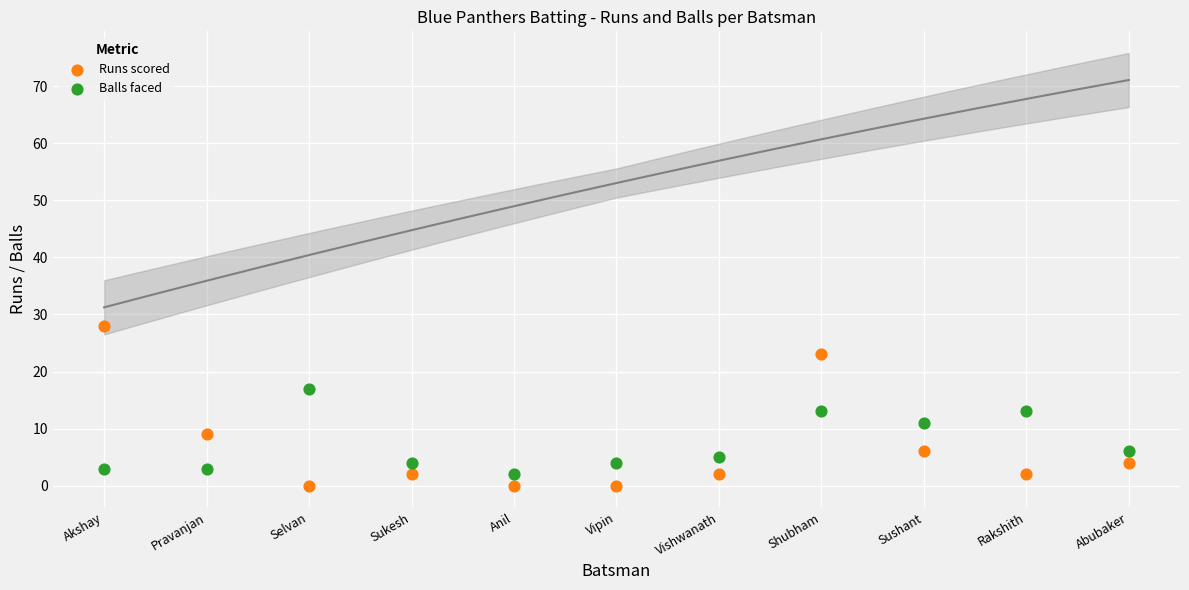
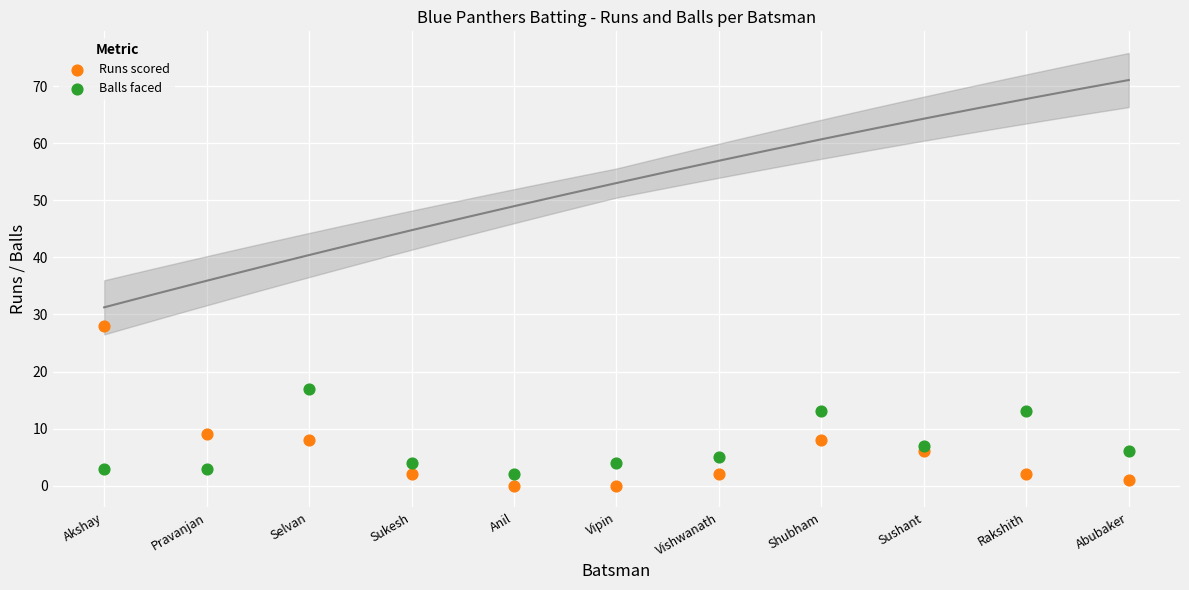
  {
    "Runs scored": {
-     "Selvan": 0,
-     "Shubham": 23,
-     "Abubaker": 4
+     "Selvan": 8,
+     "Shubham": 8,
+     "Abubaker": 1
    },
    "Balls faced": {
-     "Sushant": 11
+     "Sushant": 7
    }
  }
